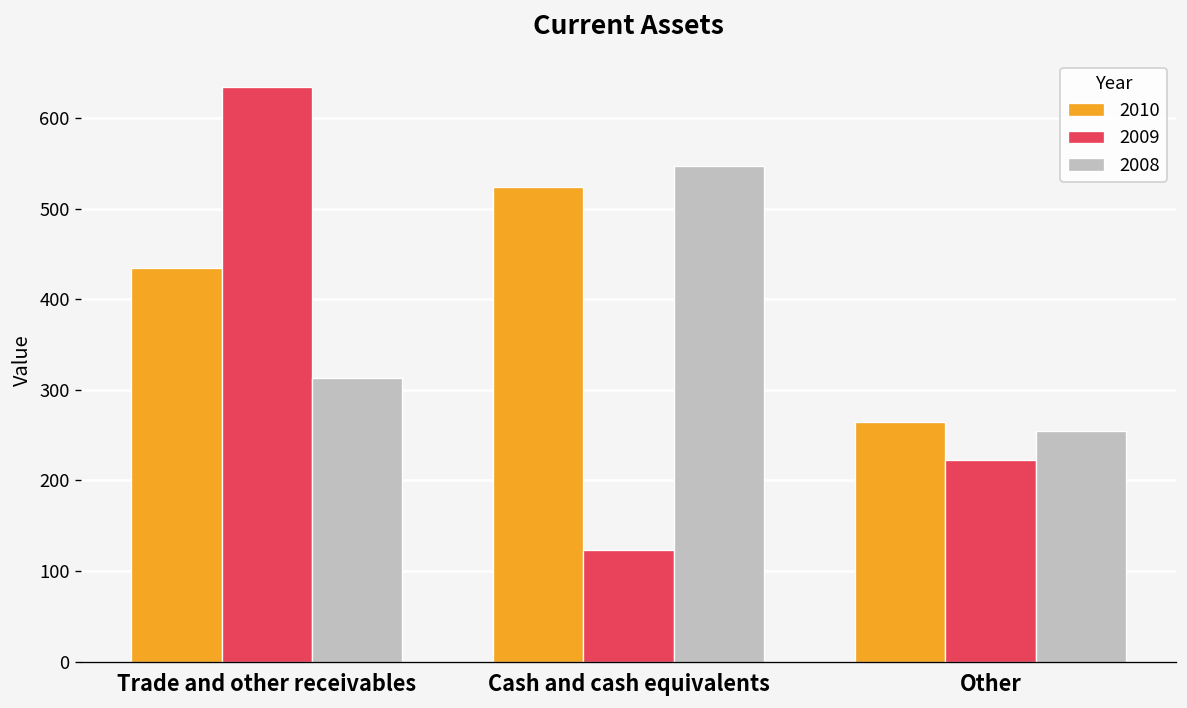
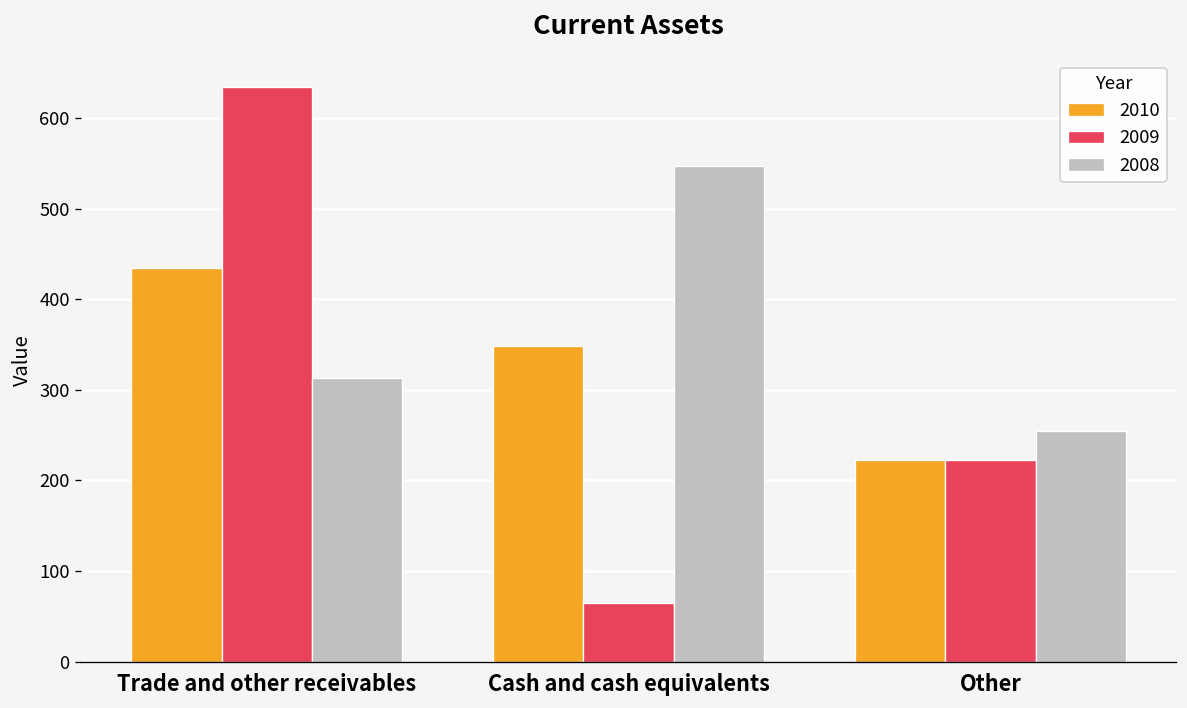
  {
    "2010": {
      "Trade and other receivables": 440,
-     "Cash and cash equivalents": 520,
-     "Other": 270
+     "Cash and cash equivalents": 350,
+     "Other": 220
    },
    "2009": {
      "Trade and other receivables": 630,
-     "Cash and cash equivalents": 120,
+     "Cash and cash equivalents": 70,
      "Other": 220
    },
    "2008": {
      "Trade and other receivables": 310,
      "Cash and cash equivalents": 550,
      "Other": 250
    }
  }
